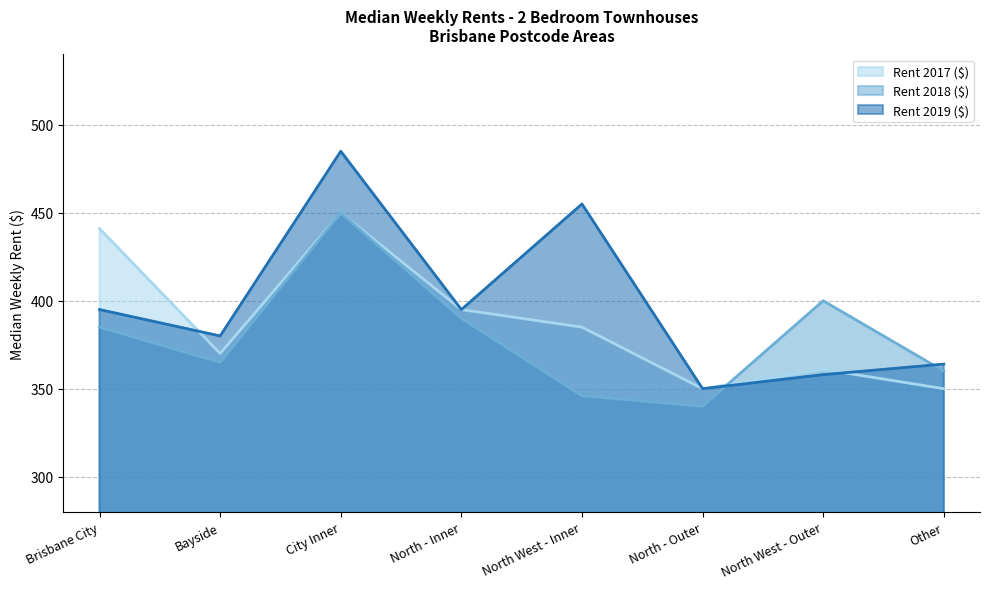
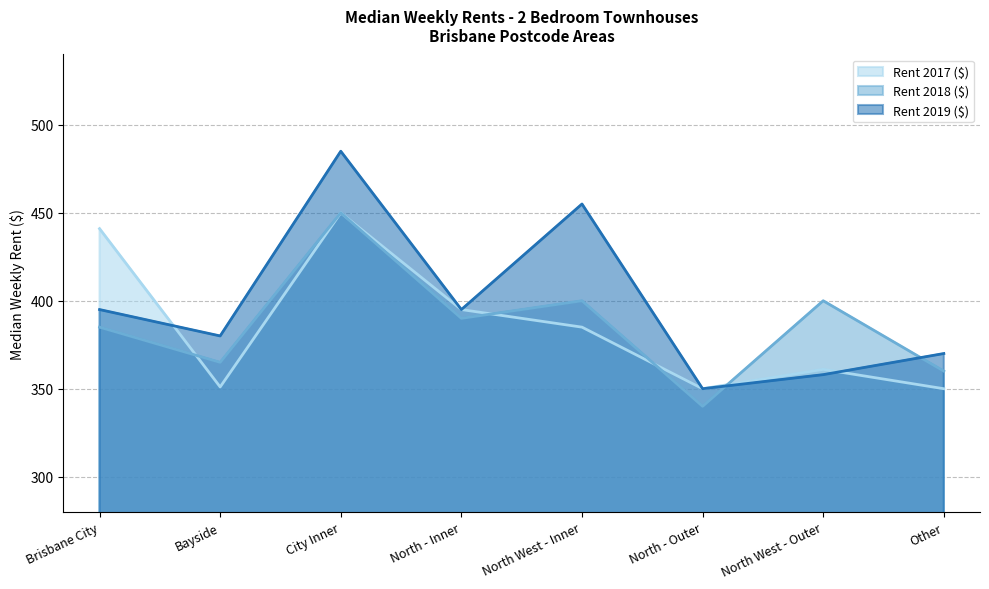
  {
    "Rent 2017 ($)": {
      "Brisbane City": 441,
-     "Bayside": 370,
+     "Bayside": 351,
      "North West - Inner": 385,
      "North West - Outer": 361,
      "Other": 350
    },
    "Rent 2018 ($)": {
      "Brisbane City": 385,
      "Bayside": 365,
      "North - Inner": 390,
-     "North West - Inner": 346,
+     "North West - Inner": 400,
      "North - Outer": 340,
      "North West - Outer": 400,
      "Other": 360
    },
    "Rent 2019 ($)": {
      "Brisbane City": 395,
      "Bayside": 380,
      "City Inner": 485,
      "North West - Inner": 455,
      "North West - Outer": 358,
-     "Other": 364
+     "Other": 370
    }
  }
